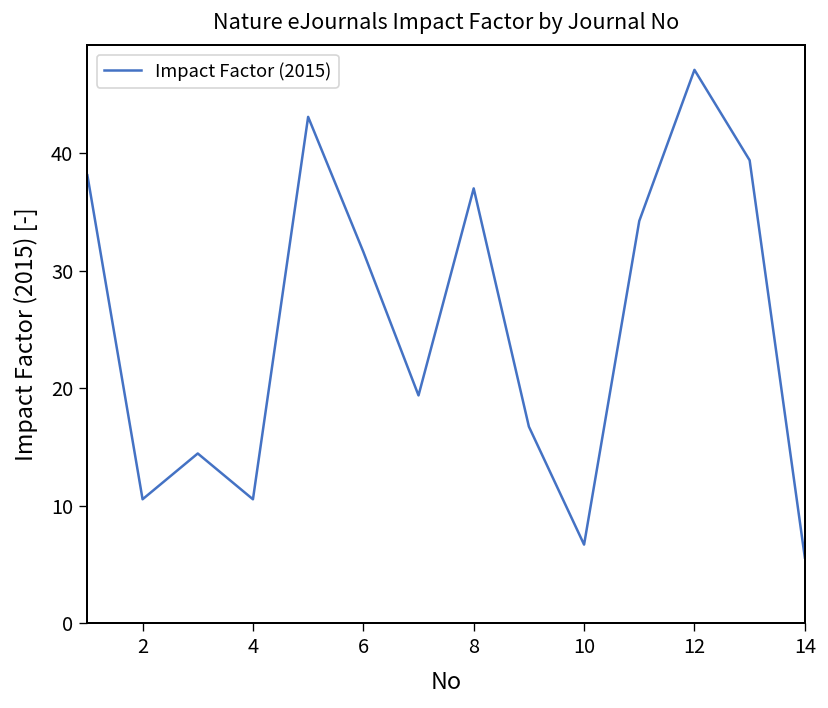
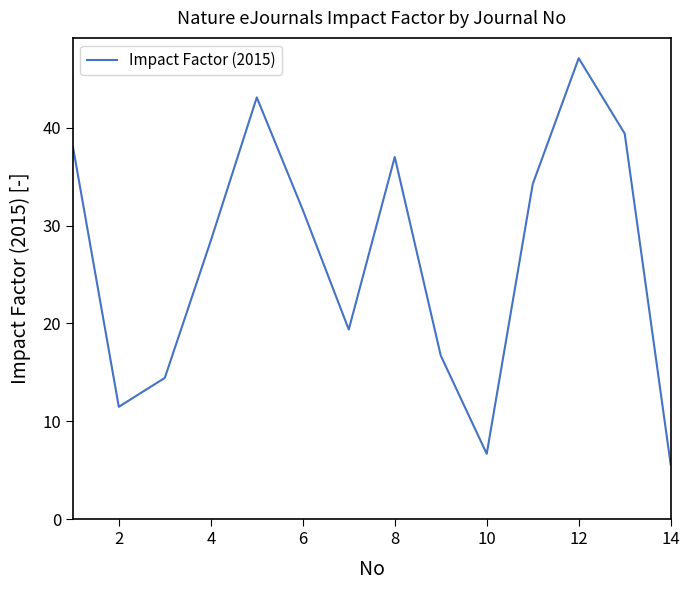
  {
-   "2": 10.5,
-   "4": 11,
+   "2": 11.5,
+   "4": 28,
    "6": 32,
    "8": 37,
    "10": 7,
    "12": 47,
    "14": 6
  }
